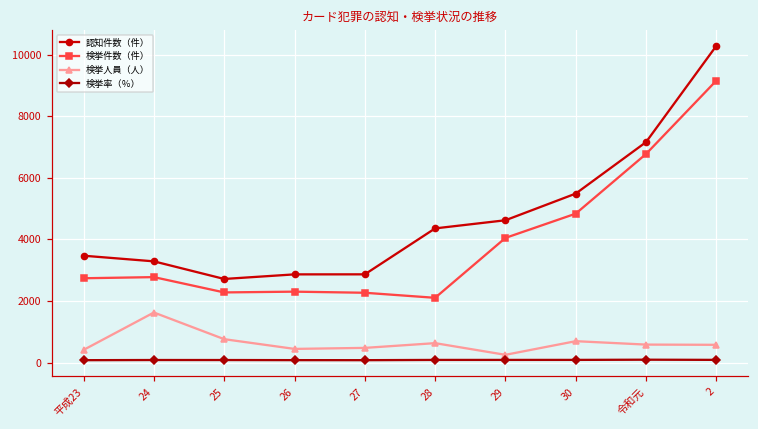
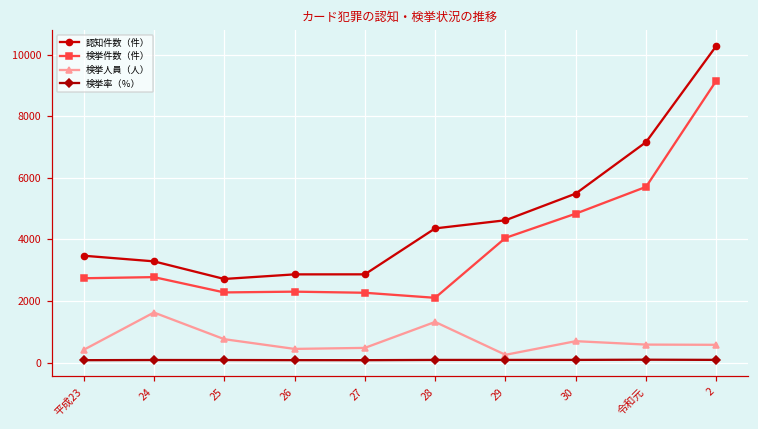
  {
    "検挙件数（件）": {
      "平成23": 2700,
      "24": 2800,
      "25": 2300,
      "26": 2300,
      "27": 2300,
      "28": 2100,
      "29": 4000,
      "30": 4800,
-     "令和元": 6800,
+     "令和元": 5700,
      "2": 9200
    },
    "検挙人員（人）": {
      "平成23": 400,
      "24": 1600,
      "25": 800,
      "26": 400,
      "27": 500,
-     "28": 600,
+     "28": 1300,
      "29": 300,
      "30": 700,
      "令和元": 600,
      "2": 600
    }
  }
